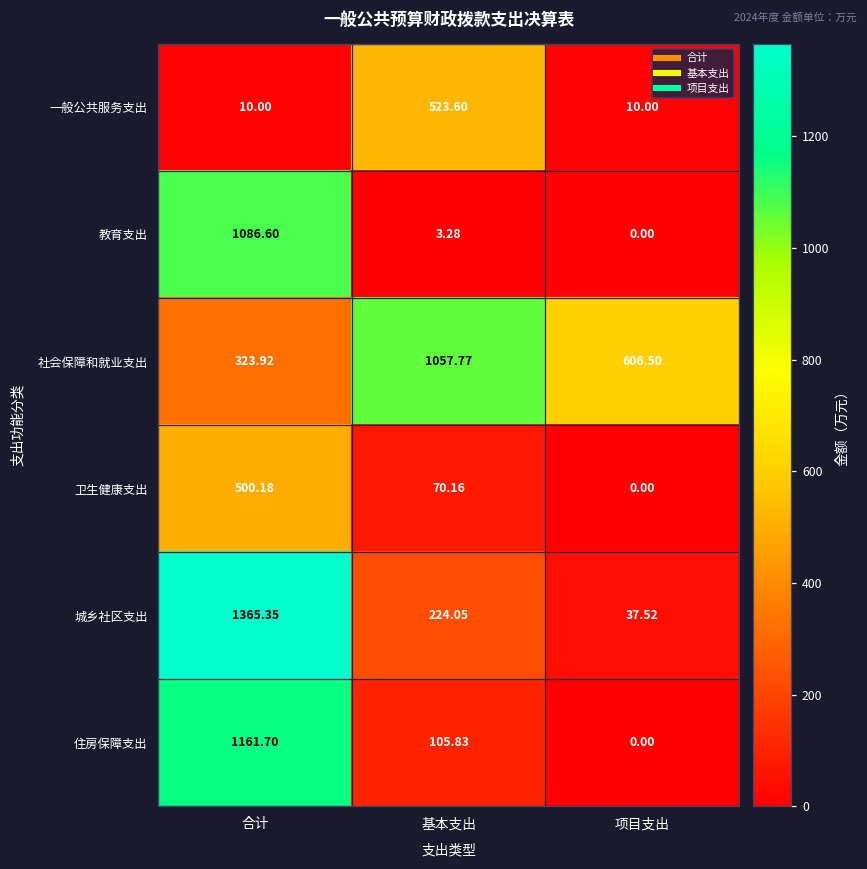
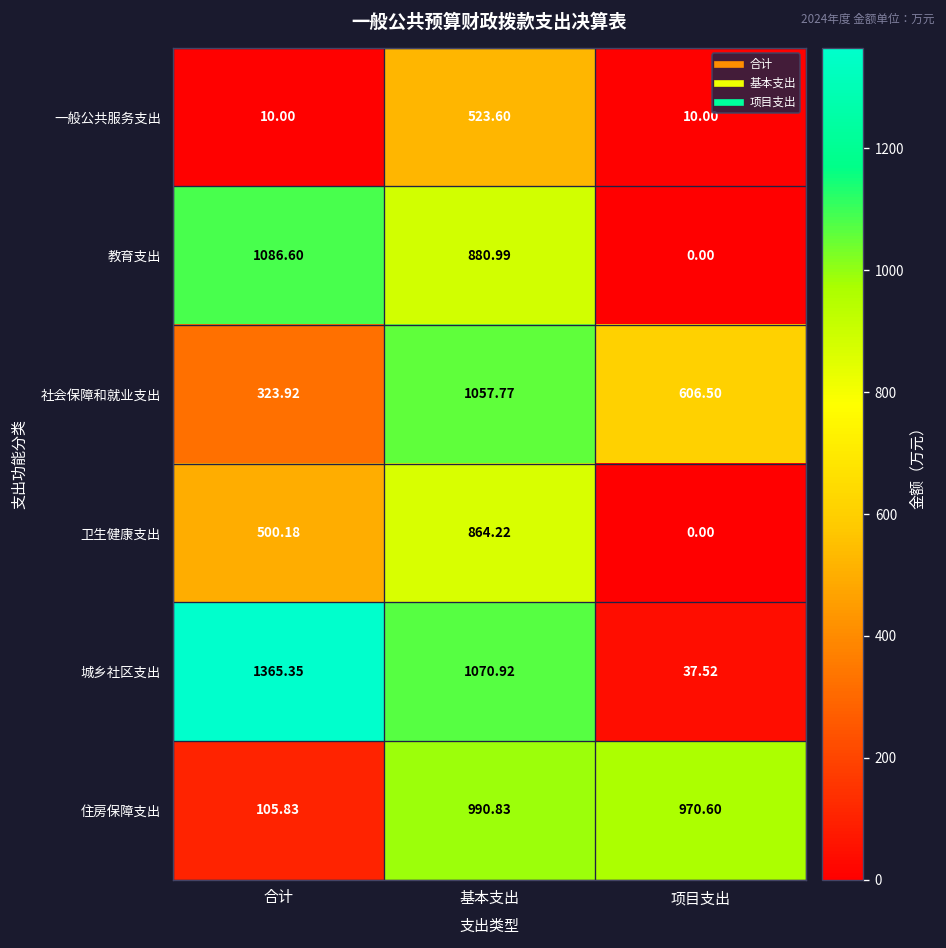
  {
    "一般公共服务支出": {
      "合计": 10.00,
      "基本支出": 523.60
    },
    "教育支出": {
      "合计": 1086.60,
-     "基本支出": 3.28,
+     "基本支出": 880.99,
      "项目支出": 0.00
    },
    "社会保障和就业支出": {
      "合计": 323.92,
      "基本支出": 1057.77,
      "项目支出": 606.50
    },
    "卫生健康支出": {
      "合计": 500.18,
-     "基本支出": 70.16,
+     "基本支出": 864.22,
      "项目支出": 0.00
    },
    "城乡社区支出": {
      "合计": 1365.35,
-     "基本支出": 224.05,
+     "基本支出": 1070.92,
      "项目支出": 37.52
    },
    "住房保障支出": {
-     "合计": 1161.70,
-     "基本支出": 105.83,
-     "项目支出": 0.00
+     "合计": 105.83,
+     "基本支出": 990.83,
+     "项目支出": 970.60
    }
  }
